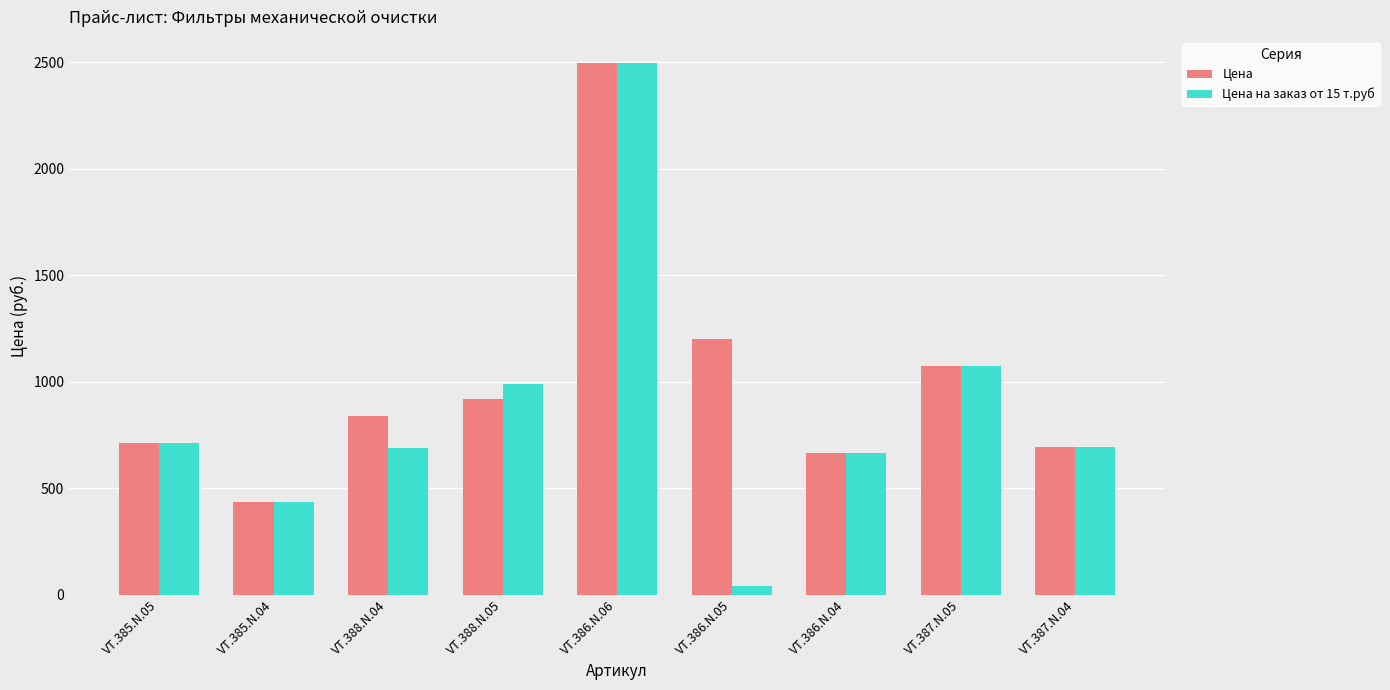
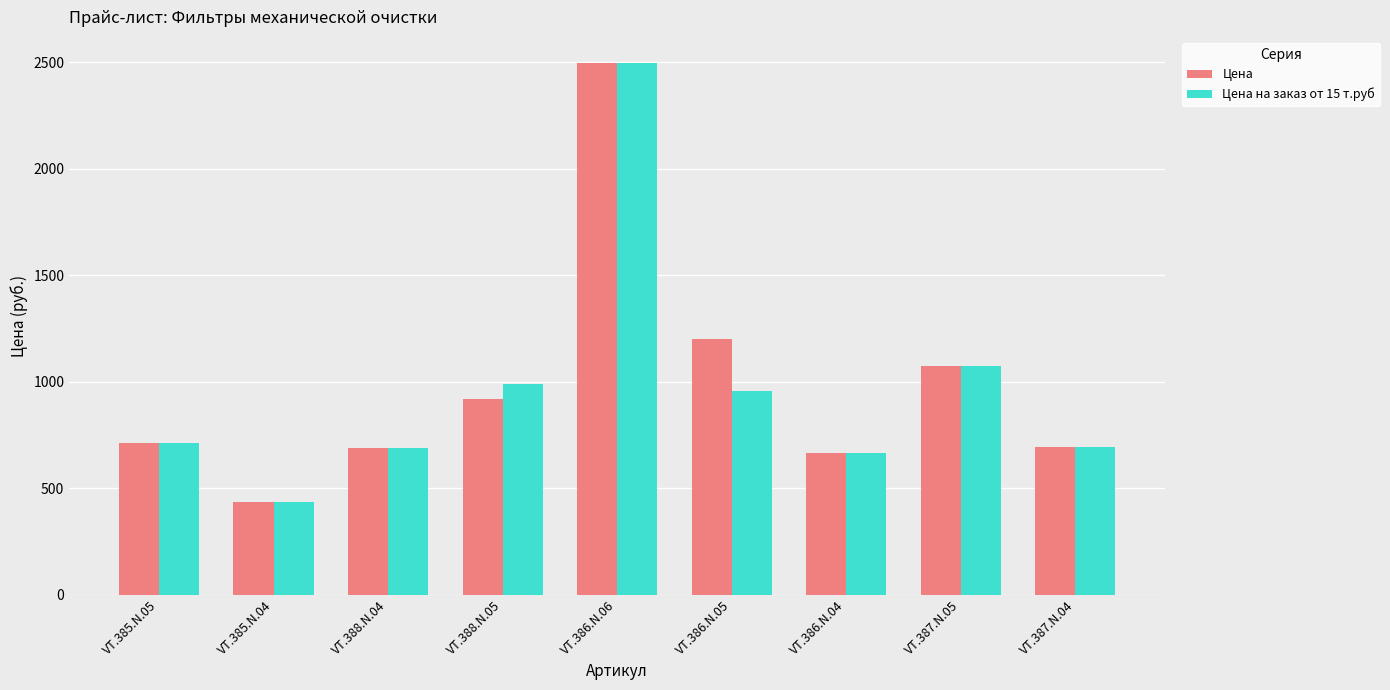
  {
    "Цена": {
      "VT.385.N.05": 710,
      "VT.385.N.04": 430,
-     "VT.388.N.04": 840,
+     "VT.388.N.04": 690,
      "VT.388.N.05": 920,
      "VT.386.N.06": 2490,
      "VT.386.N.05": 1200,
      "VT.386.N.04": 670,
      "VT.387.N.05": 1070,
      "VT.387.N.04": 690
    },
    "Цена на заказ от 15 т.руб": {
      "VT.385.N.05": 710,
      "VT.385.N.04": 430,
      "VT.388.N.04": 690,
      "VT.388.N.05": 990,
      "VT.386.N.06": 2490,
-     "VT.386.N.05": 40,
+     "VT.386.N.05": 960,
      "VT.386.N.04": 670,
      "VT.387.N.05": 1070,
      "VT.387.N.04": 690
    }
  }
